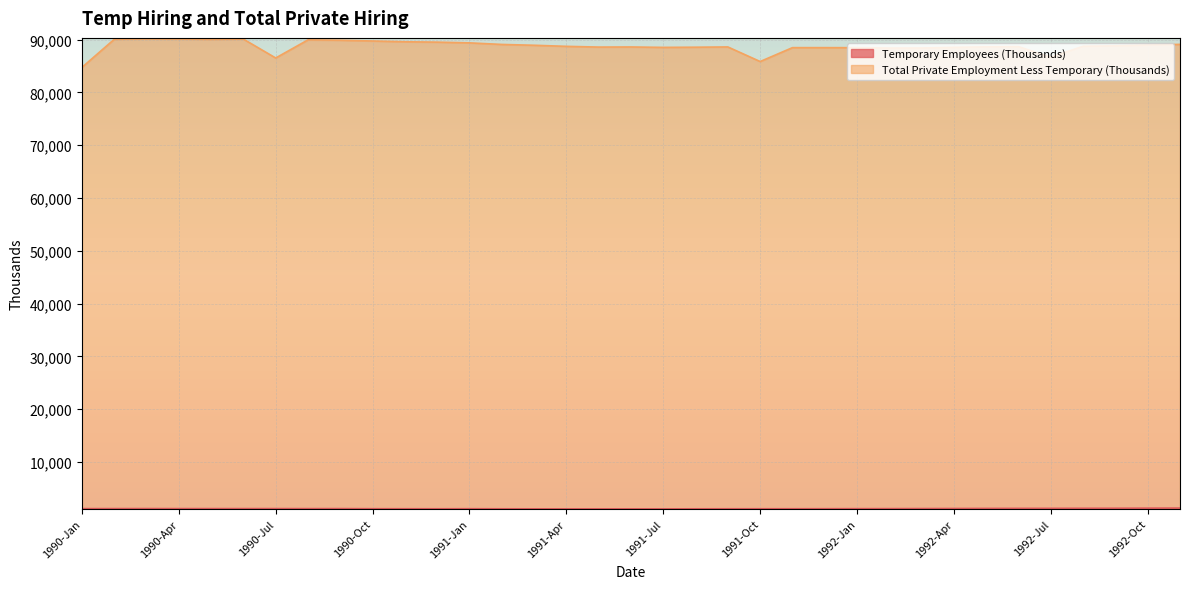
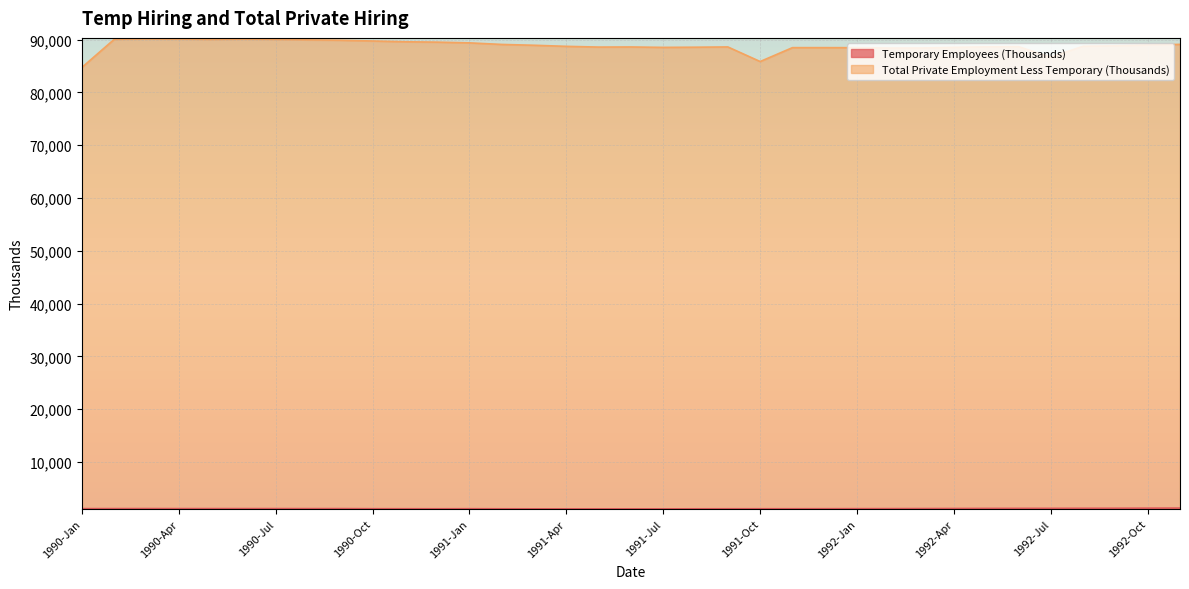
  {
    "Temporary Employees (Thousands)": {
      "1990-Jan": "1,000",
      "1990-Apr": "1,000",
      "1990-Jul": "1,000",
      "1990-Oct": "1,000",
      "1991-Jan": "1,000",
      "1991-Apr": "1,000",
      "1991-Jul": "1,000",
      "1991-Oct": "1,000",
      "1992-Jan": "1,000",
      "1992-Apr": "1,000",
      "1992-Jul": "1,000",
      "1992-Oct": "1,000"
    },
    "Total Private Employment Less Temporary (Thousands)": {
      "1990-Jan": "85,000",
      "1990-Apr": "90,000",
-     "1990-Jul": "87,000",
+     "1990-Jul": "90,000",
      "1990-Oct": "90,000",
      "1991-Jan": "89,000",
      "1991-Apr": "89,000",
      "1991-Jul": "89,000",
      "1991-Oct": "86,000"
    }
  }
